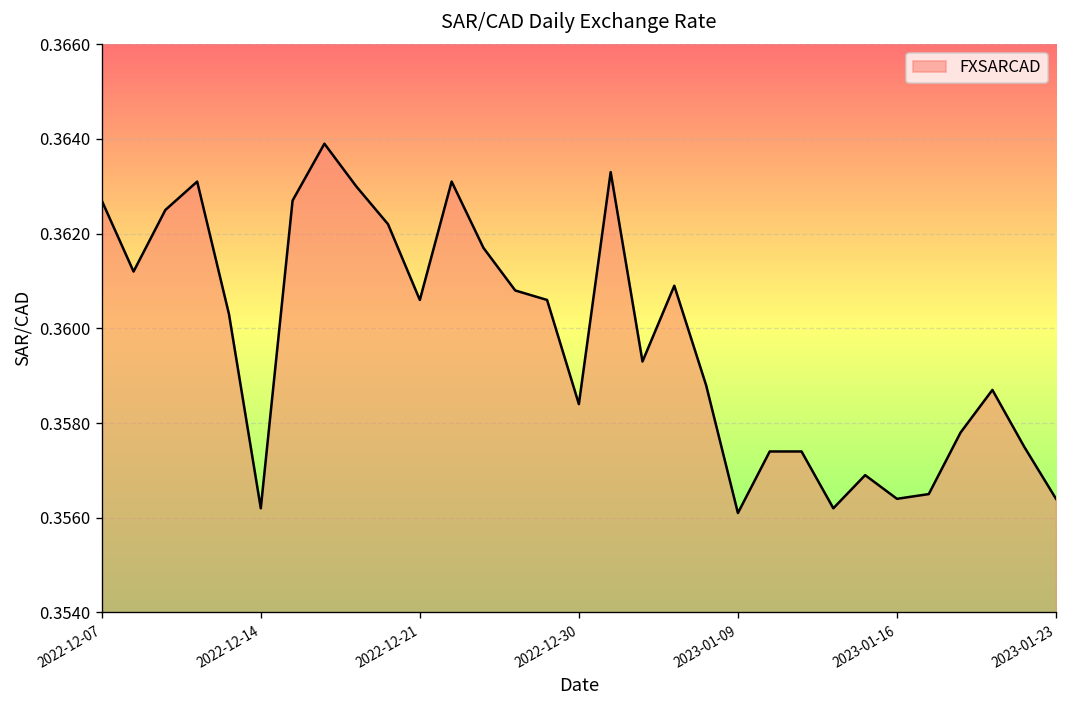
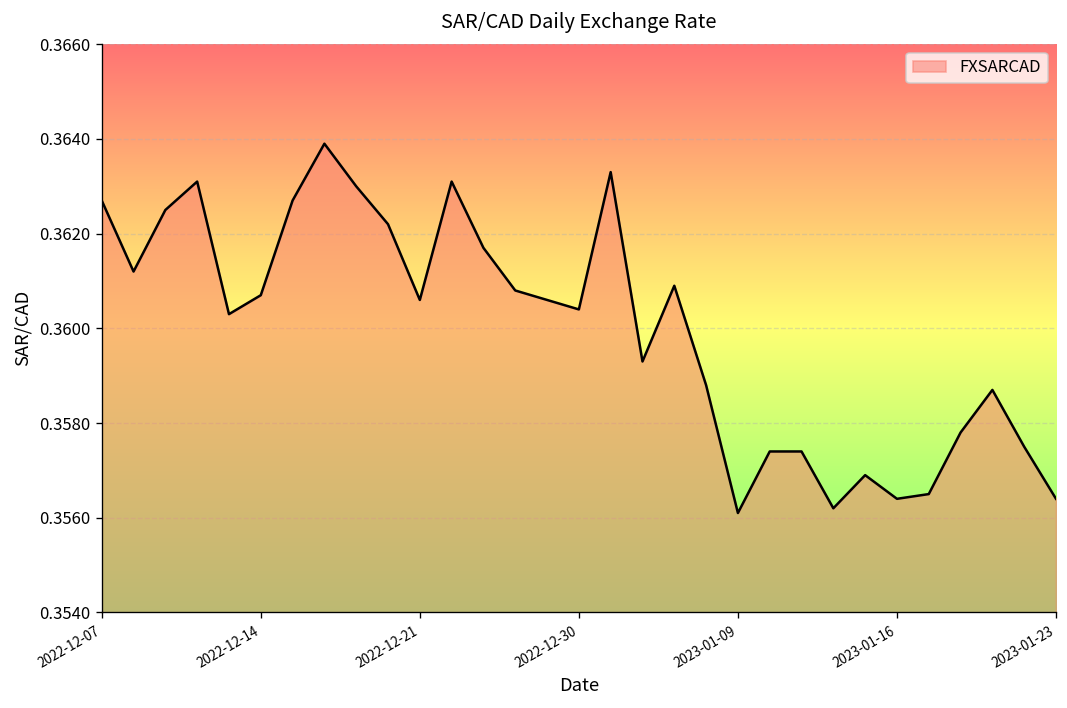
  {
    "2022-12-07": 0.3627,
-   "2022-12-14": 0.3562,
+   "2022-12-14": 0.3607,
    "2022-12-21": 0.3606,
-   "2022-12-30": 0.3584,
+   "2022-12-30": 0.3604,
    "2023-01-09": 0.3561,
    "2023-01-16": 0.3564,
    "2023-01-23": 0.3564
  }
